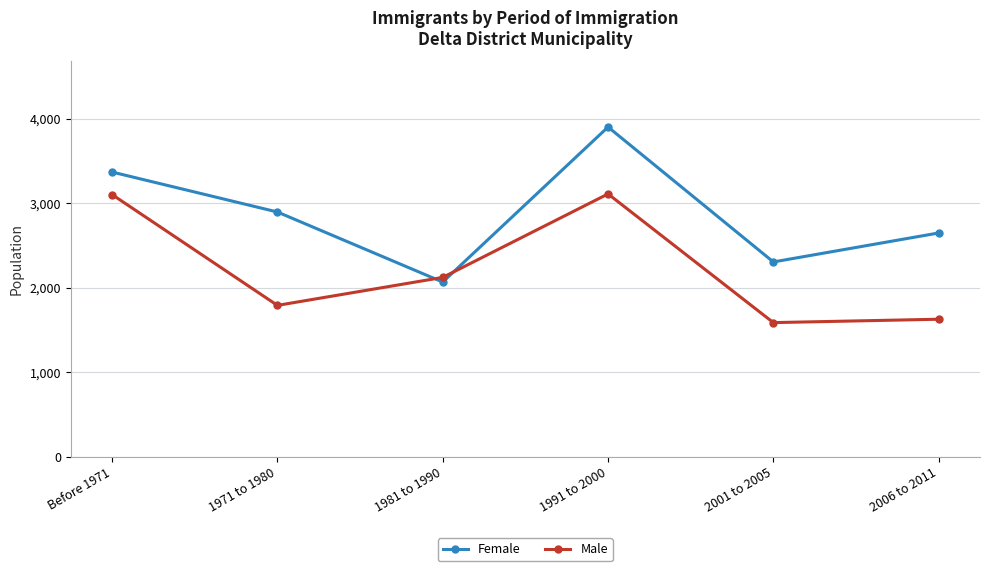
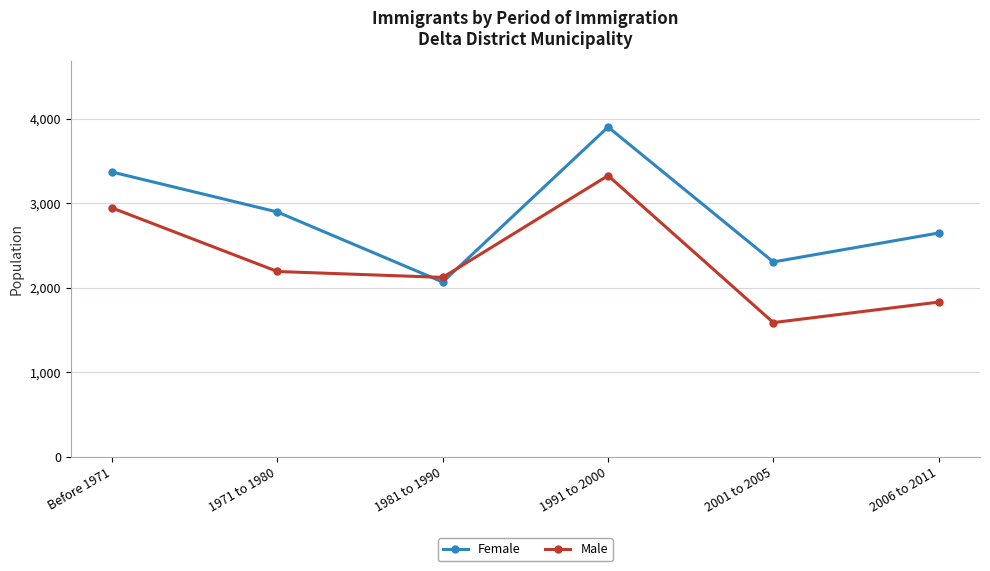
  {
    "Female": {
      "Before 1971": "3,400",
      "1971 to 1980": "2,900",
      "1981 to 1990": "2,100",
      "1991 to 2000": "3,900",
      "2001 to 2005": "2,300",
      "2006 to 2011": "2,600"
    },
    "Male": {
-     "Before 1971": "3,100",
-     "1971 to 1980": "1,800",
+     "Before 1971": "2,900",
+     "1971 to 1980": "2,200",
      "1981 to 1990": "2,100",
-     "1991 to 2000": "3,100",
+     "1991 to 2000": "3,300",
      "2001 to 2005": "1,600",
-     "2006 to 2011": "1,600"
+     "2006 to 2011": "1,800"
    }
  }
